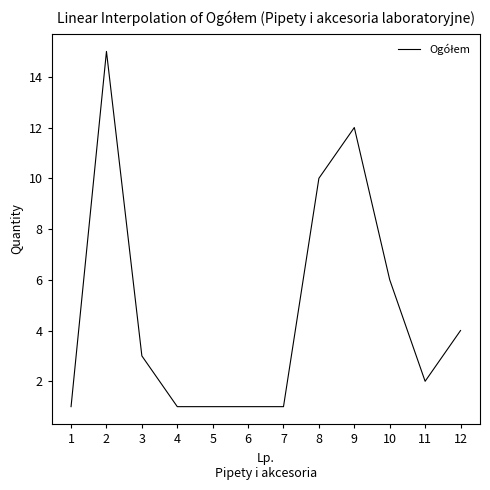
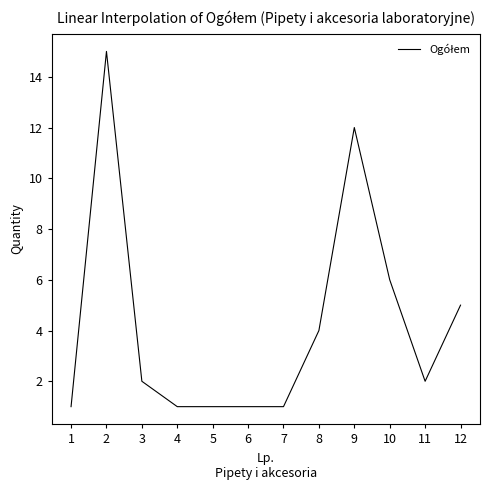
  {
    "1": 1,
    "2": 15,
-   "3": 3,
+   "3": 2,
    "4": 1,
    "5": 1,
    "6": 1,
    "7": 1,
-   "8": 10,
+   "8": 4,
    "9": 12,
    "10": 6,
    "11": 2,
-   "12": 4
+   "12": 5
  }
